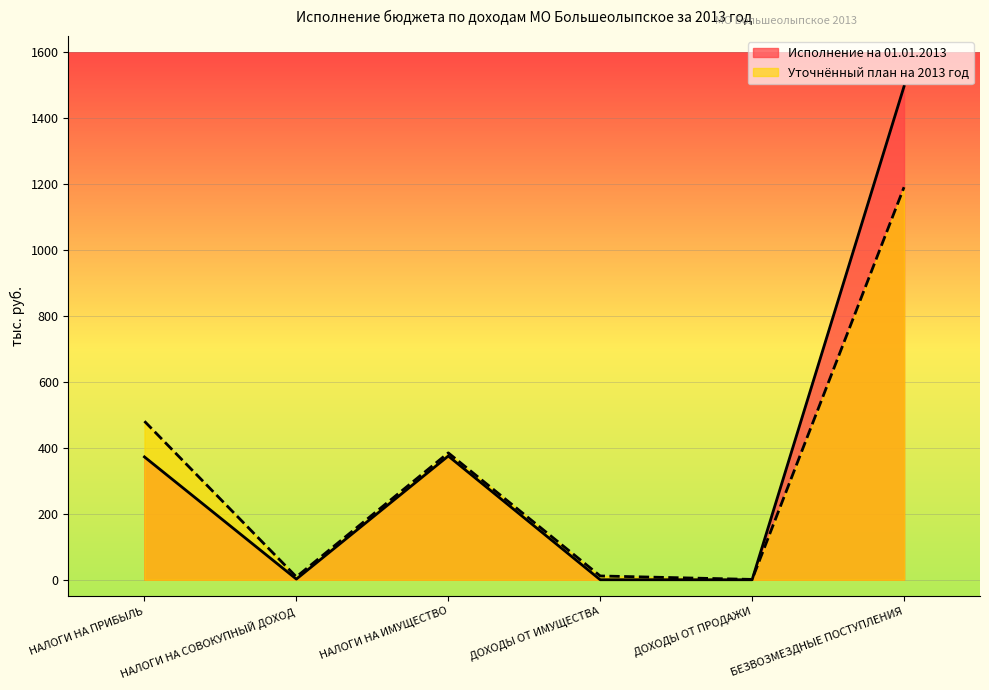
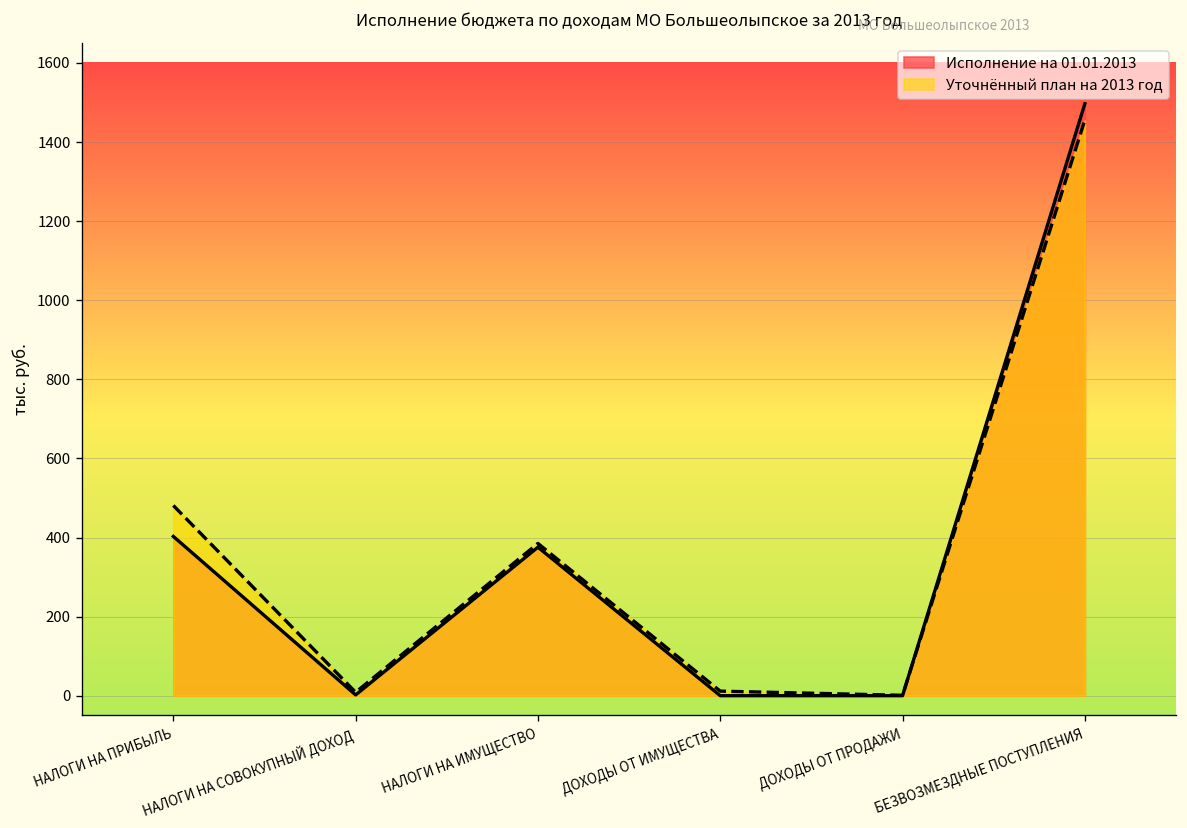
  {
    "Исполнение на 01.01.2013": {
-     "НАЛОГИ НА ПРИБЫЛЬ": 370,
+     "НАЛОГИ НА ПРИБЫЛЬ": 400,
      "НАЛОГИ НА ИМУЩЕСТВО": 380,
      "ДОХОДЫ ОТ ИМУЩЕСТВА": 0,
      "БЕЗВОЗМЕЗДНЫЕ ПОСТУПЛЕНИЯ": 1500
    },
    "Уточнённый план на 2013 год": {
      "НАЛОГИ НА ПРИБЫЛЬ": 480,
      "НАЛОГИ НА ИМУЩЕСТВО": 390,
      "ДОХОДЫ ОТ ИМУЩЕСТВА": 10,
-     "БЕЗВОЗМЕЗДНЫЕ ПОСТУПЛЕНИЯ": 1190
+     "БЕЗВОЗМЕЗДНЫЕ ПОСТУПЛЕНИЯ": 1460
    }
  }
